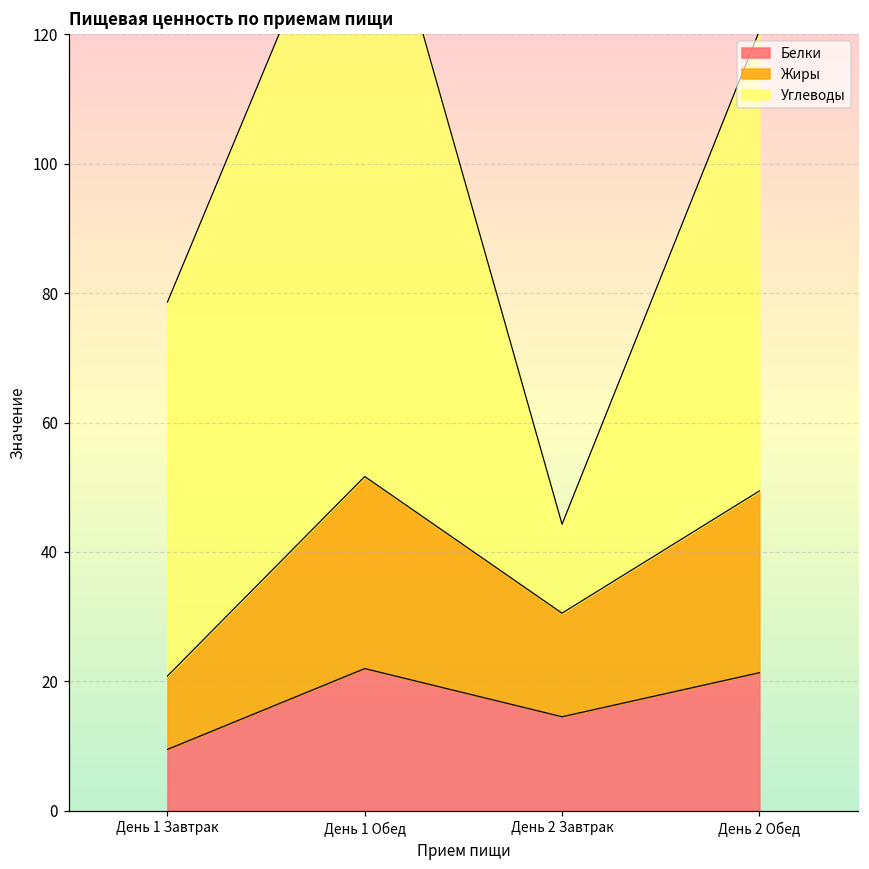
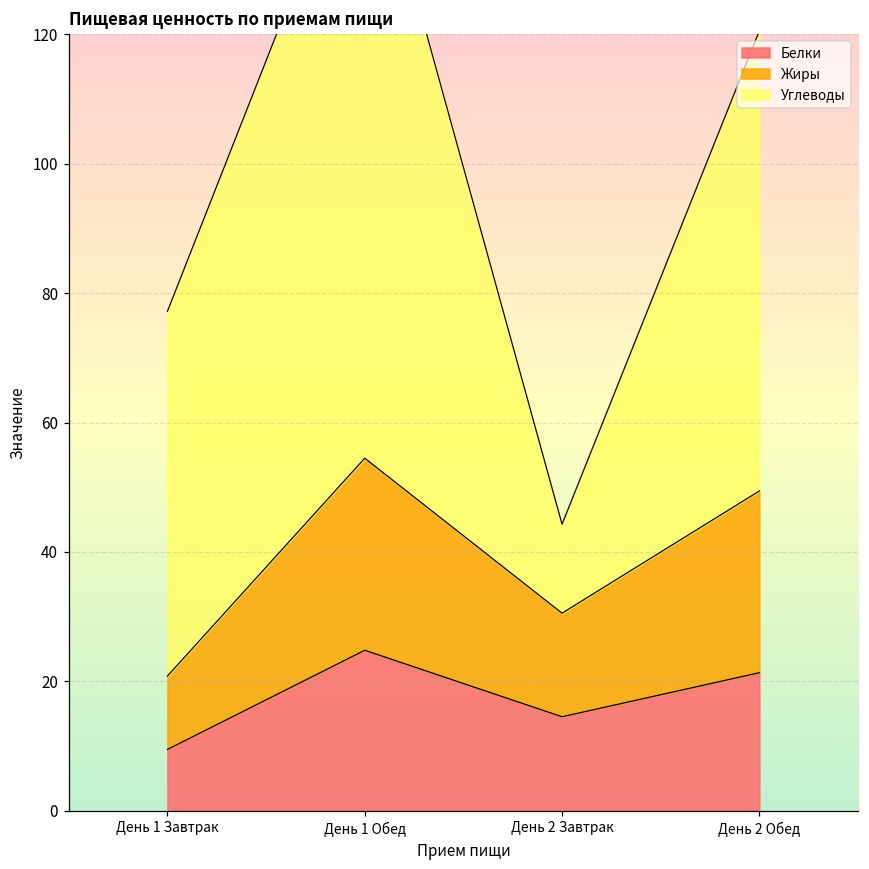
  {
    "Белки": {
      "День 1 Завтрак": 9,
-     "День 1 Обед": 22,
+     "День 1 Обед": 25,
      "День 2 Завтрак": 15,
      "День 2 Обед": 21
    },
    "Жиры": {
      "День 1 Завтрак": 11,
      "День 1 Обед": 30,
      "День 2 Завтрак": 16,
      "День 2 Обед": 28
    },
    "Углеводы": {
-     "День 1 Завтрак": 58,
+     "День 1 Завтрак": 56,
      "День 2 Завтрак": 14
    }
  }
